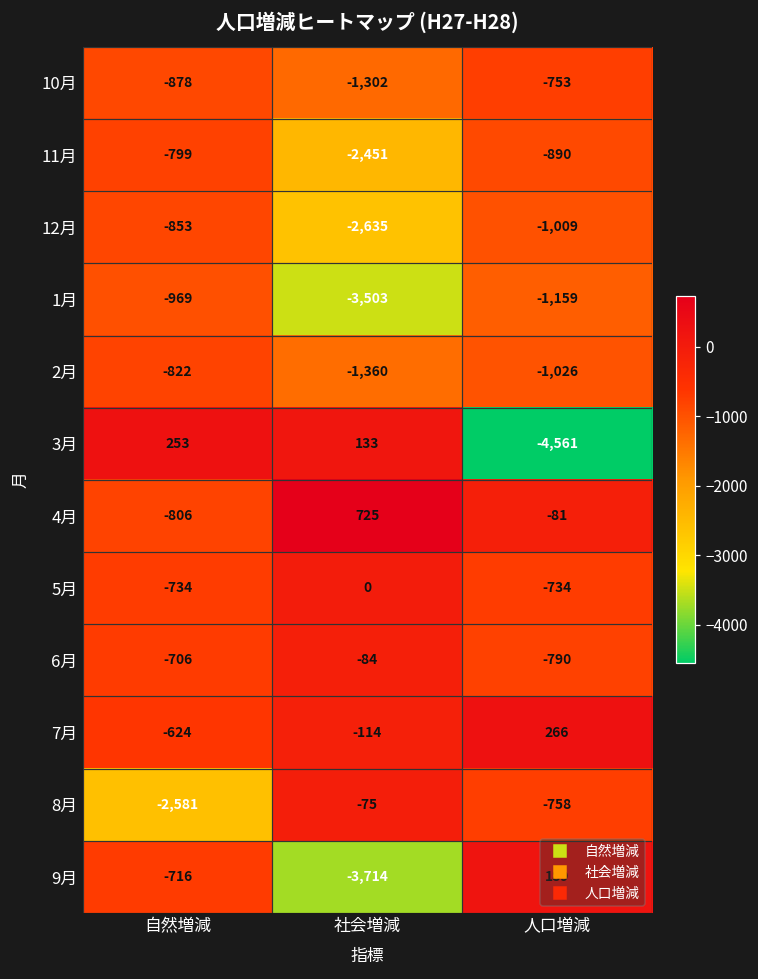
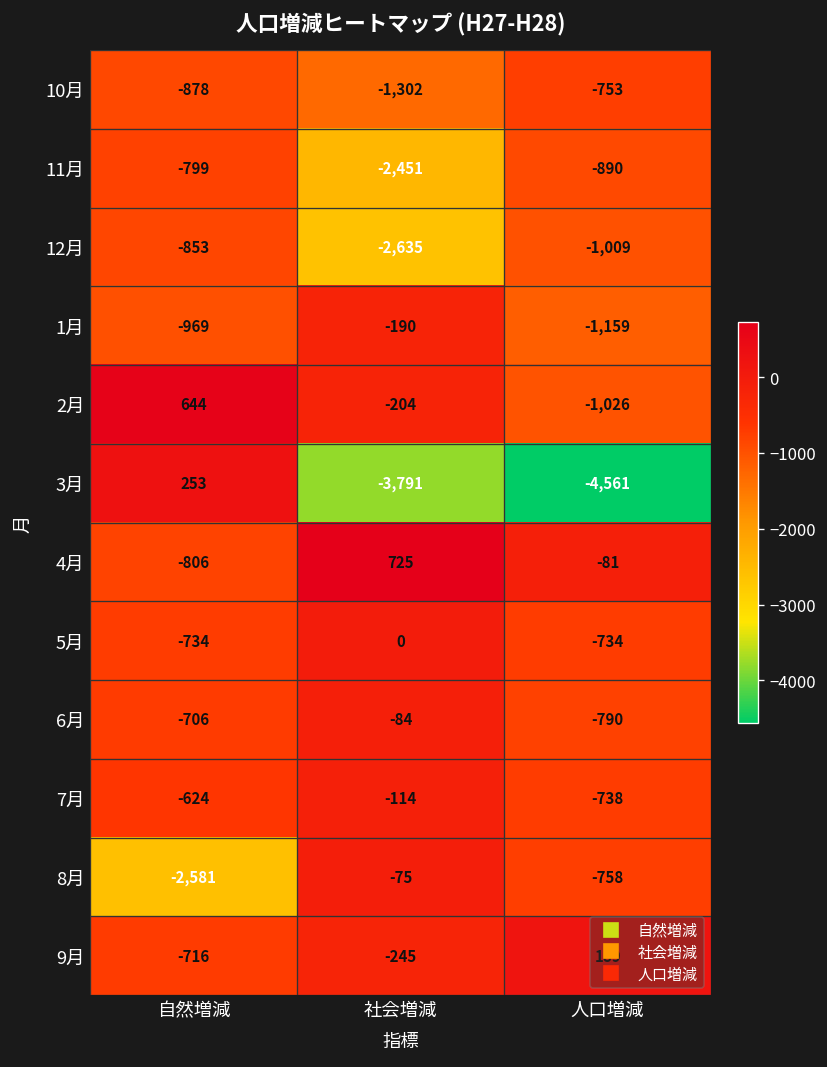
  {
    "10月": {
      "自然増減": "-878",
      "社会増減": "-1,302",
      "人口増減": "-753"
    },
    "11月": {
      "自然増減": "-799",
      "社会増減": "-2,451",
      "人口増減": "-890"
    },
    "12月": {
      "自然増減": "-853",
      "社会増減": "-2,635",
      "人口増減": "-1,009"
    },
    "1月": {
      "自然増減": "-969",
-     "社会増減": "-3,503",
+     "社会増減": "-190",
      "人口増減": "-1,159"
    },
    "2月": {
-     "自然増減": "-822",
-     "社会増減": "-1,360",
+     "自然増減": "644",
+     "社会増減": "-204",
      "人口増減": "-1,026"
    },
    "3月": {
      "自然増減": "253",
-     "社会増減": "133",
+     "社会増減": "-3,791",
      "人口増減": "-4,561"
    },
    "4月": {
      "自然増減": "-806",
      "社会増減": "725",
      "人口増減": "-81"
    },
    "5月": {
      "自然増減": "-734",
      "社会増減": "0",
      "人口増減": "-734"
    },
    "6月": {
      "自然増減": "-706",
      "社会増減": "-84",
      "人口増減": "-790"
    },
    "7月": {
      "自然増減": "-624",
      "社会増減": "-114",
-     "人口増減": "266"
+     "人口増減": "-738"
    },
    "8月": {
      "自然増減": "-2,581",
      "社会増減": "-75",
      "人口増減": "-758"
    },
    "9月": {
      "自然増減": "-716",
-     "社会増減": "-3,714"
+     "社会増減": "-245"
    }
  }
